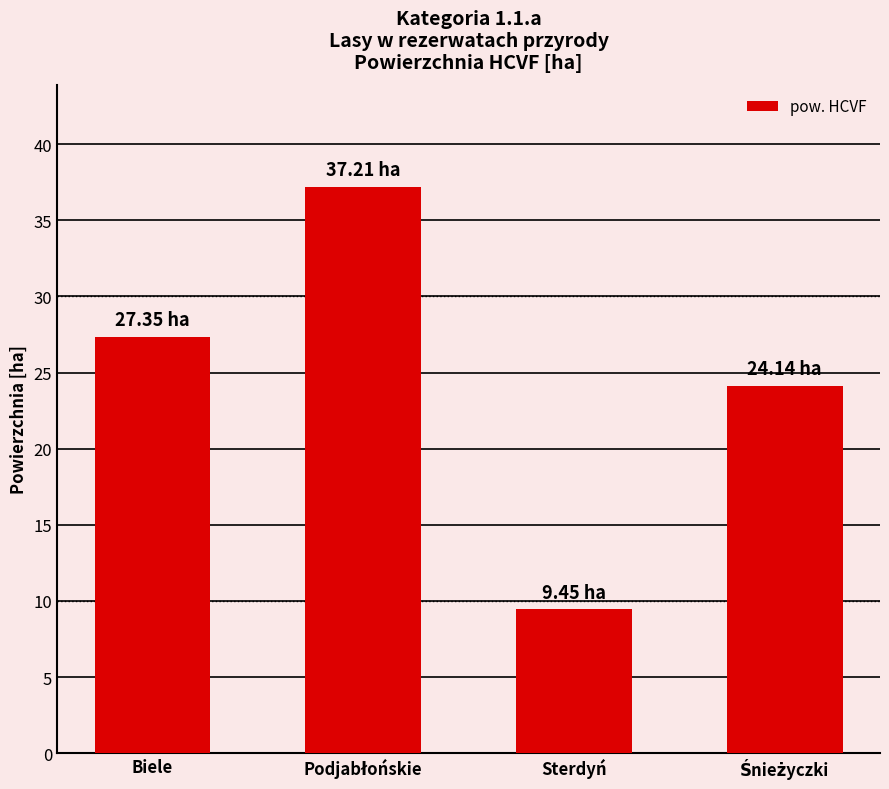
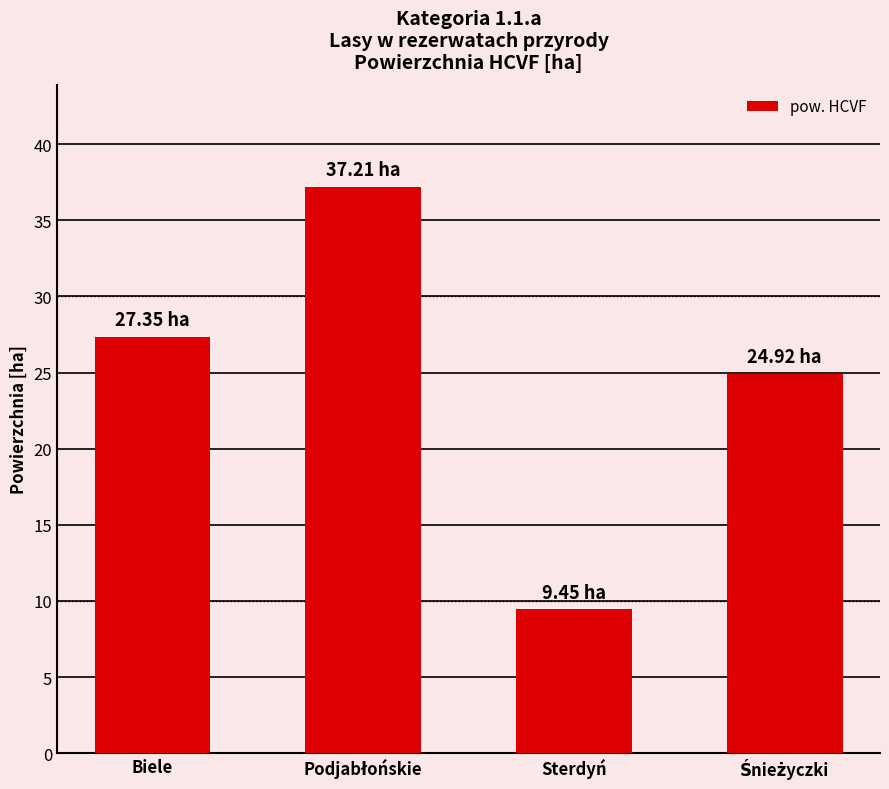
  {
    "Biele": 27.35,
    "Podjabłońskie": 37.21,
    "Sterdyń": 9.45,
-   "Śnieżyczki": 24.14
+   "Śnieżyczki": 24.92
  }
